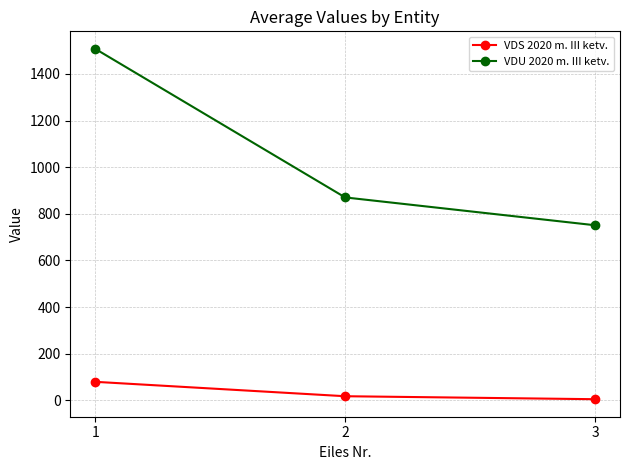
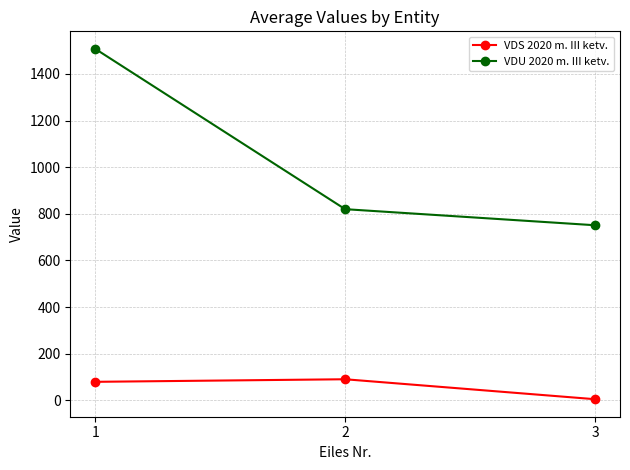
  {
    "VDS 2020 m. III ketv.": {
      "1": 80,
-     "2": 20,
+     "2": 90,
      "3": 0
    },
    "VDU 2020 m. III ketv.": {
      "1": 1510,
-     "2": 870,
+     "2": 820,
      "3": 750
    }
  }
